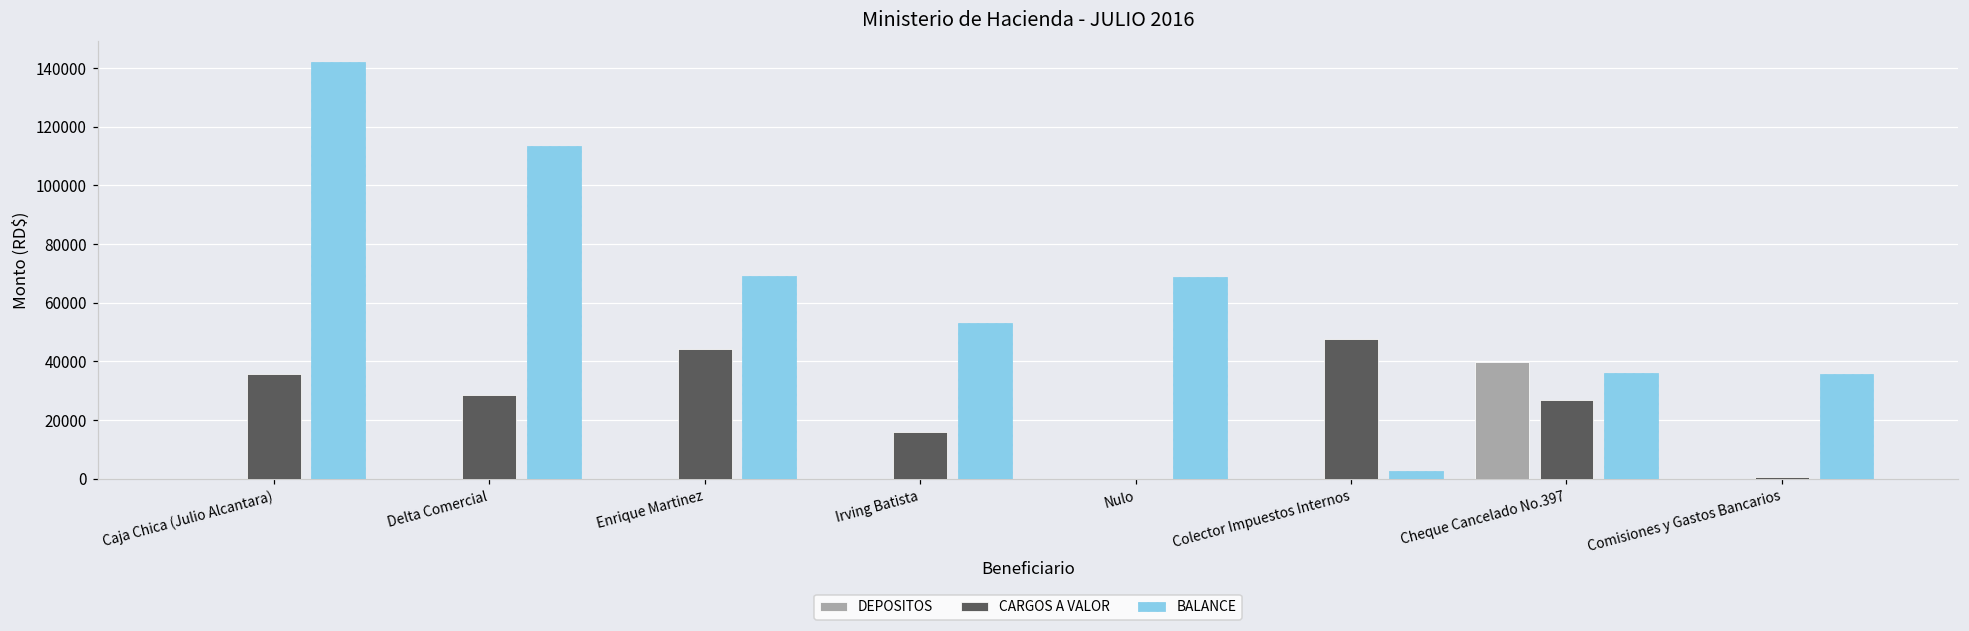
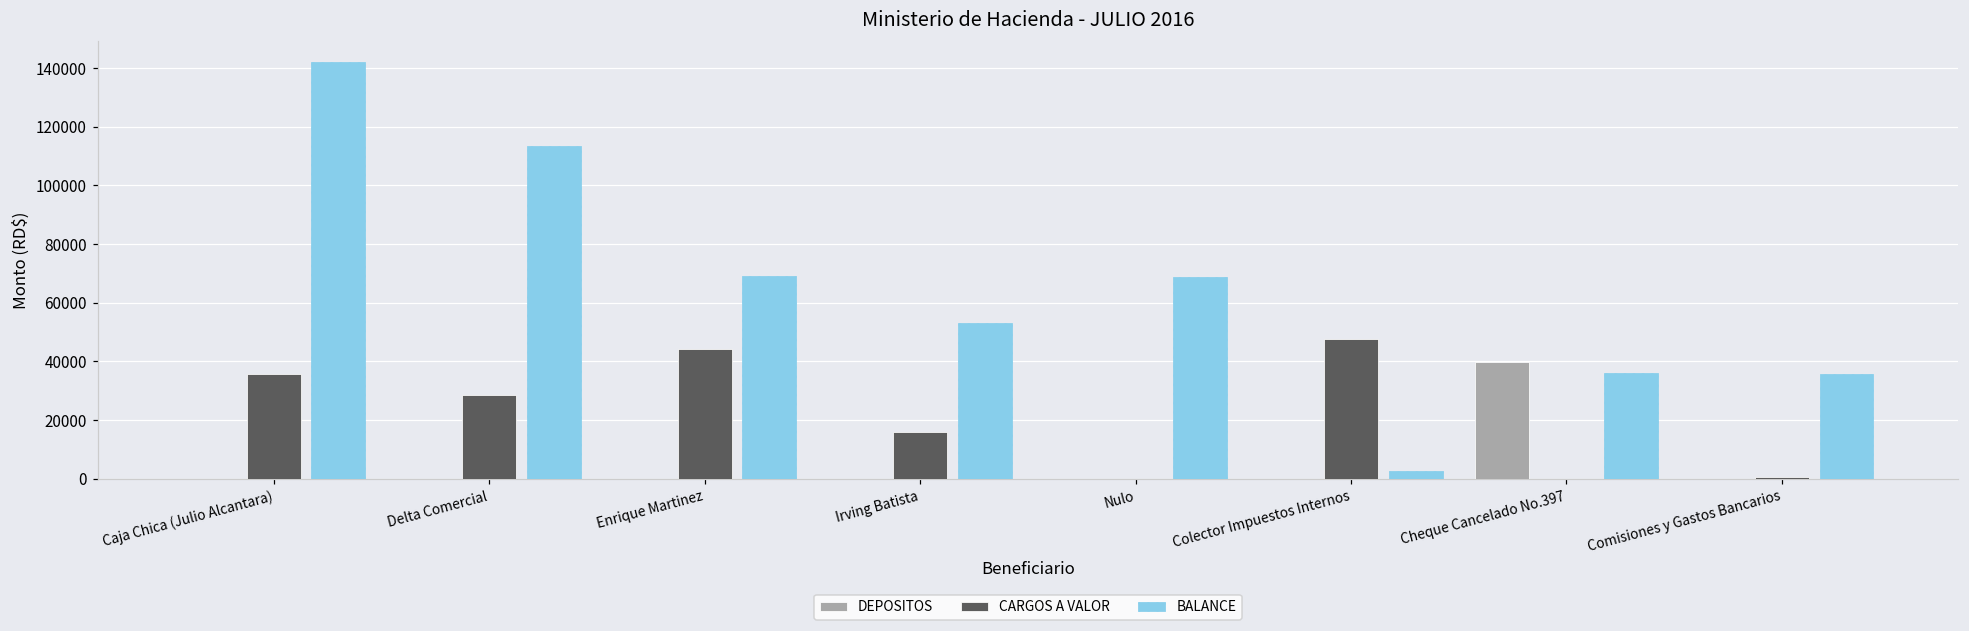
  {
    "DEPOSITOS": {
      "Caja Chica (Julio Alcantara)": 0,
      "Delta Comercial": 0,
      "Enrique Martinez": 0,
      "Irving Batista": 0,
      "Nulo": 0,
      "Colector Impuestos Internos": 0,
      "Cheque Cancelado No.397": 40000,
      "Comisiones y Gastos Bancarios": 0
    },
    "CARGOS A VALOR": {
      "Caja Chica (Julio Alcantara)": 36000,
      "Delta Comercial": 29000,
      "Enrique Martinez": 44000,
      "Irving Batista": 16000,
      "Nulo": 0,
      "Colector Impuestos Internos": 48000,
-     "Cheque Cancelado No.397": 27000
+     "Cheque Cancelado No.397": 0
    },
    "BALANCE": {
      "Caja Chica (Julio Alcantara)": 142000,
      "Delta Comercial": 113000,
      "Enrique Martinez": 69000,
      "Irving Batista": 53000,
      "Nulo": 69000,
      "Colector Impuestos Internos": 2000,
      "Cheque Cancelado No.397": 36000,
      "Comisiones y Gastos Bancarios": 36000
    }
  }
